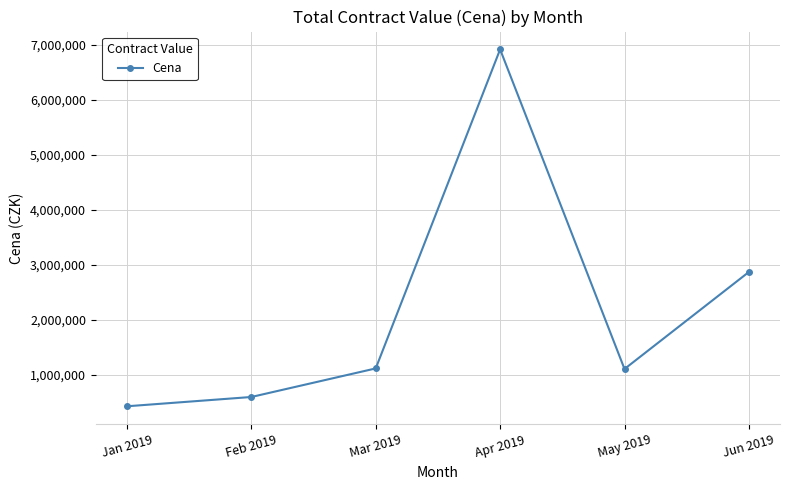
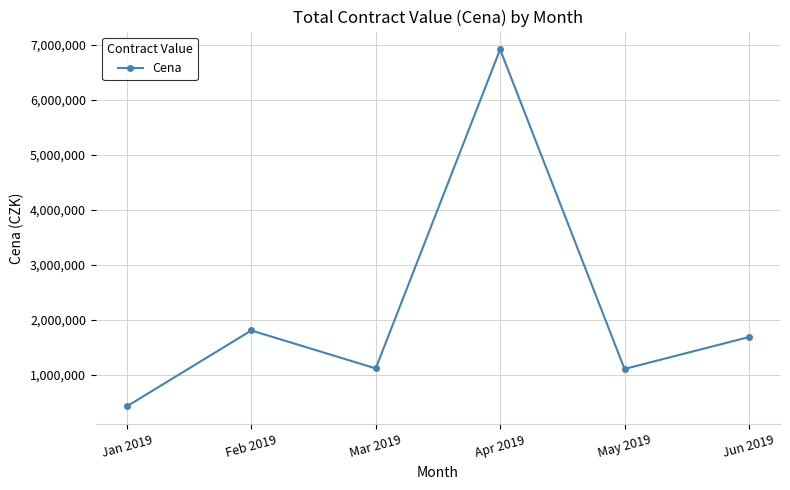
  {
    "Jan 2019": "400,000",
-   "Feb 2019": "600,000",
+   "Feb 2019": "1,800,000",
    "Mar 2019": "1,100,000",
    "Apr 2019": "6,900,000",
    "May 2019": "1,100,000",
-   "Jun 2019": "2,900,000"
+   "Jun 2019": "1,700,000"
  }
